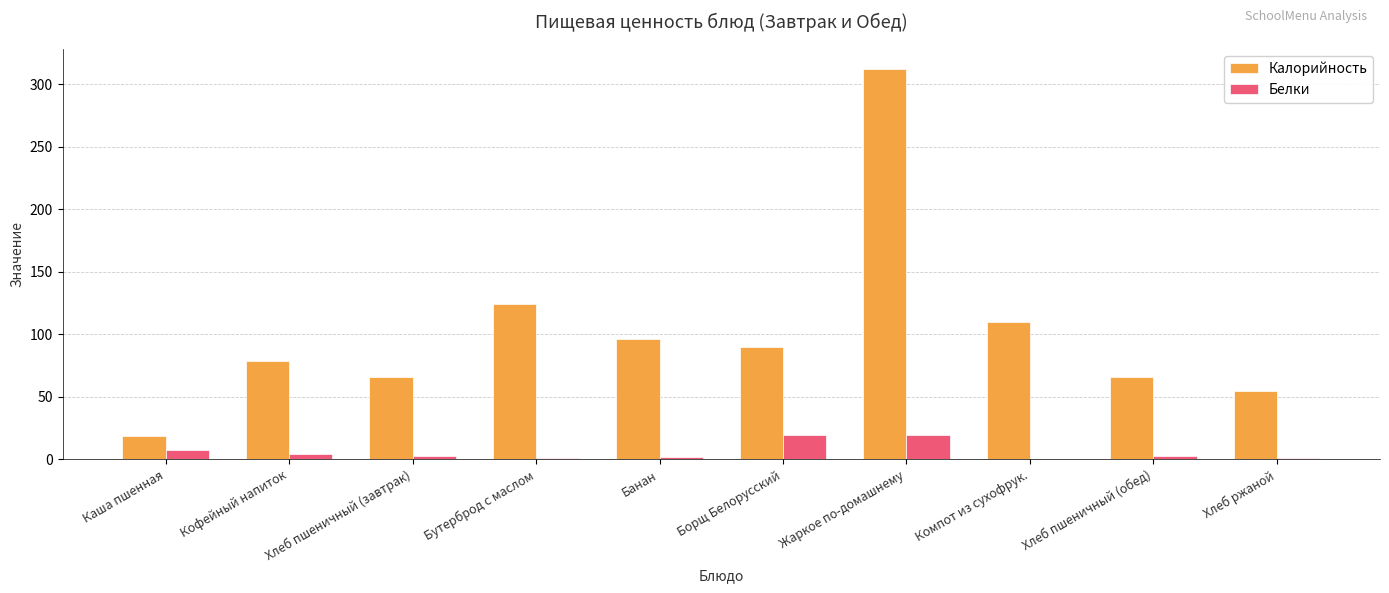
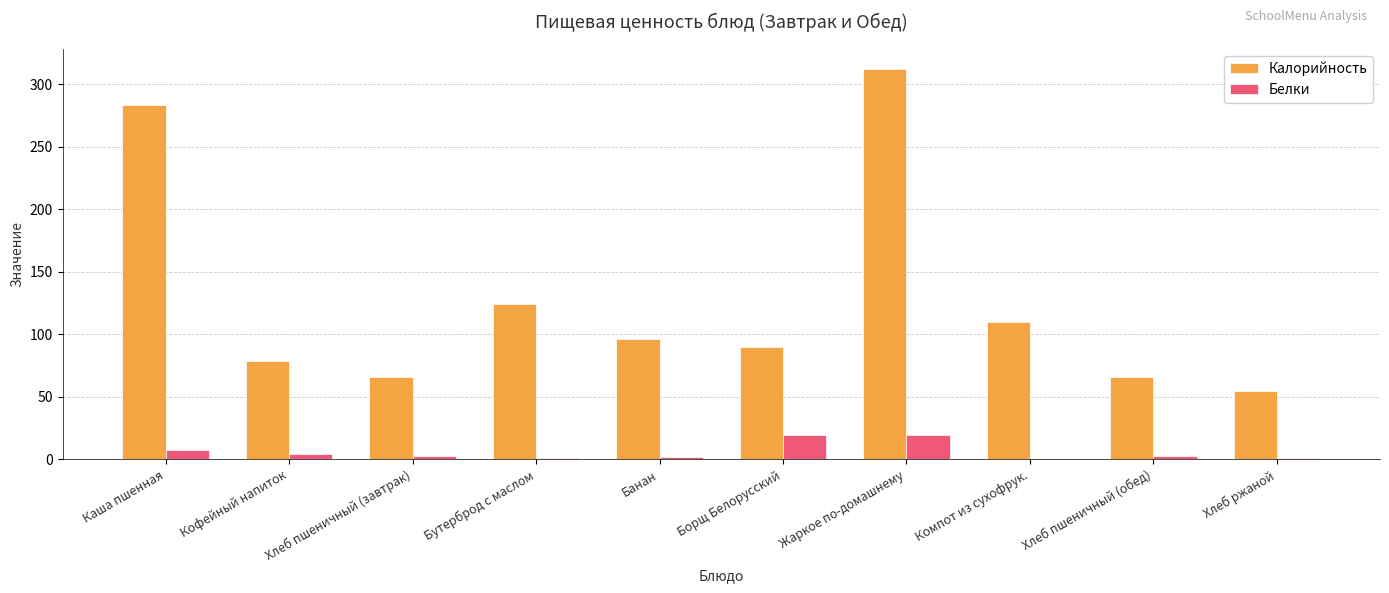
  {
    "Калорийность": {
-     "Каша пшенная": 18,
+     "Каша пшенная": 284,
      "Кофейный напиток": 79,
      "Хлеб пшеничный (завтрак)": 66,
      "Бутерброд с маслом": 124,
      "Банан": 96,
      "Борщ Белорусский": 90,
      "Жаркое по-домашнему": 313,
      "Компот из сухофрук.": 110,
      "Хлеб пшеничный (обед)": 66,
      "Хлеб ржаной": 54
    },
    "Белки": {
      "Каша пшенная": 8,
      "Кофейный напиток": 4,
      "Хлеб пшеничный (завтрак)": 3,
      "Борщ Белорусский": 19,
      "Жаркое по-домашнему": 20,
      "Хлеб пшеничный (обед)": 3
    }
  }
